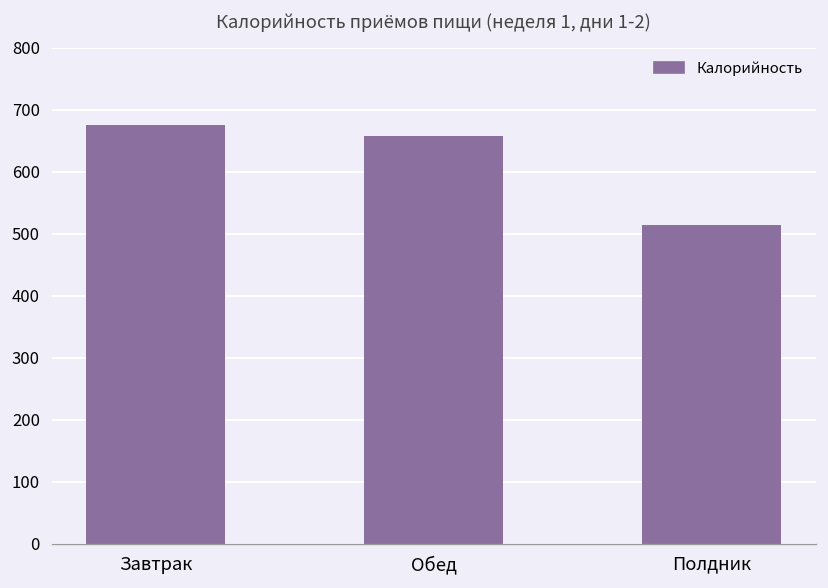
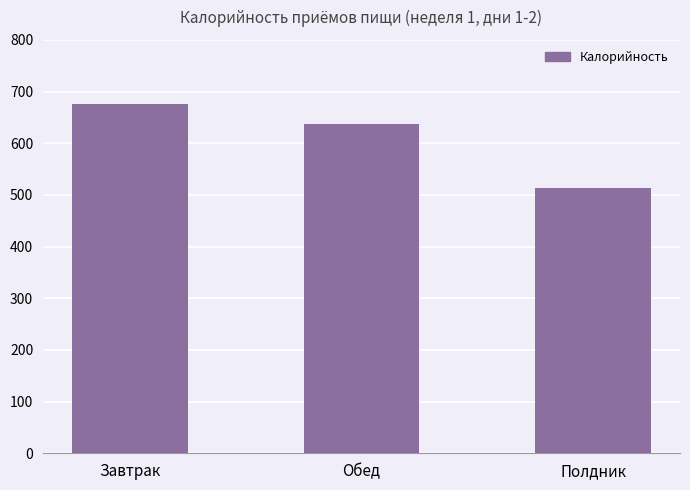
  {
    "Завтрак": 680,
-   "Обед": 660,
+   "Обед": 640,
    "Полдник": 510
  }
